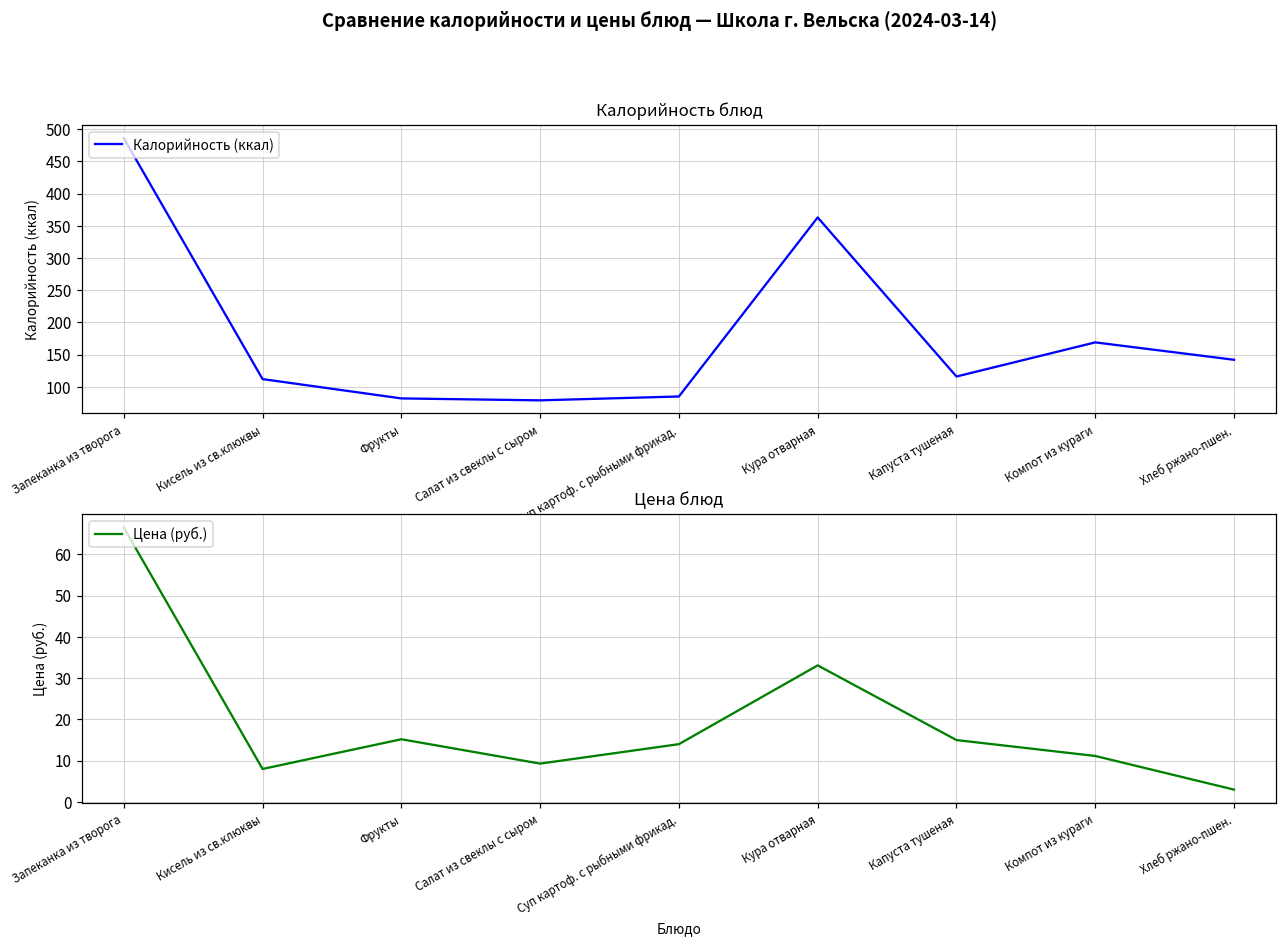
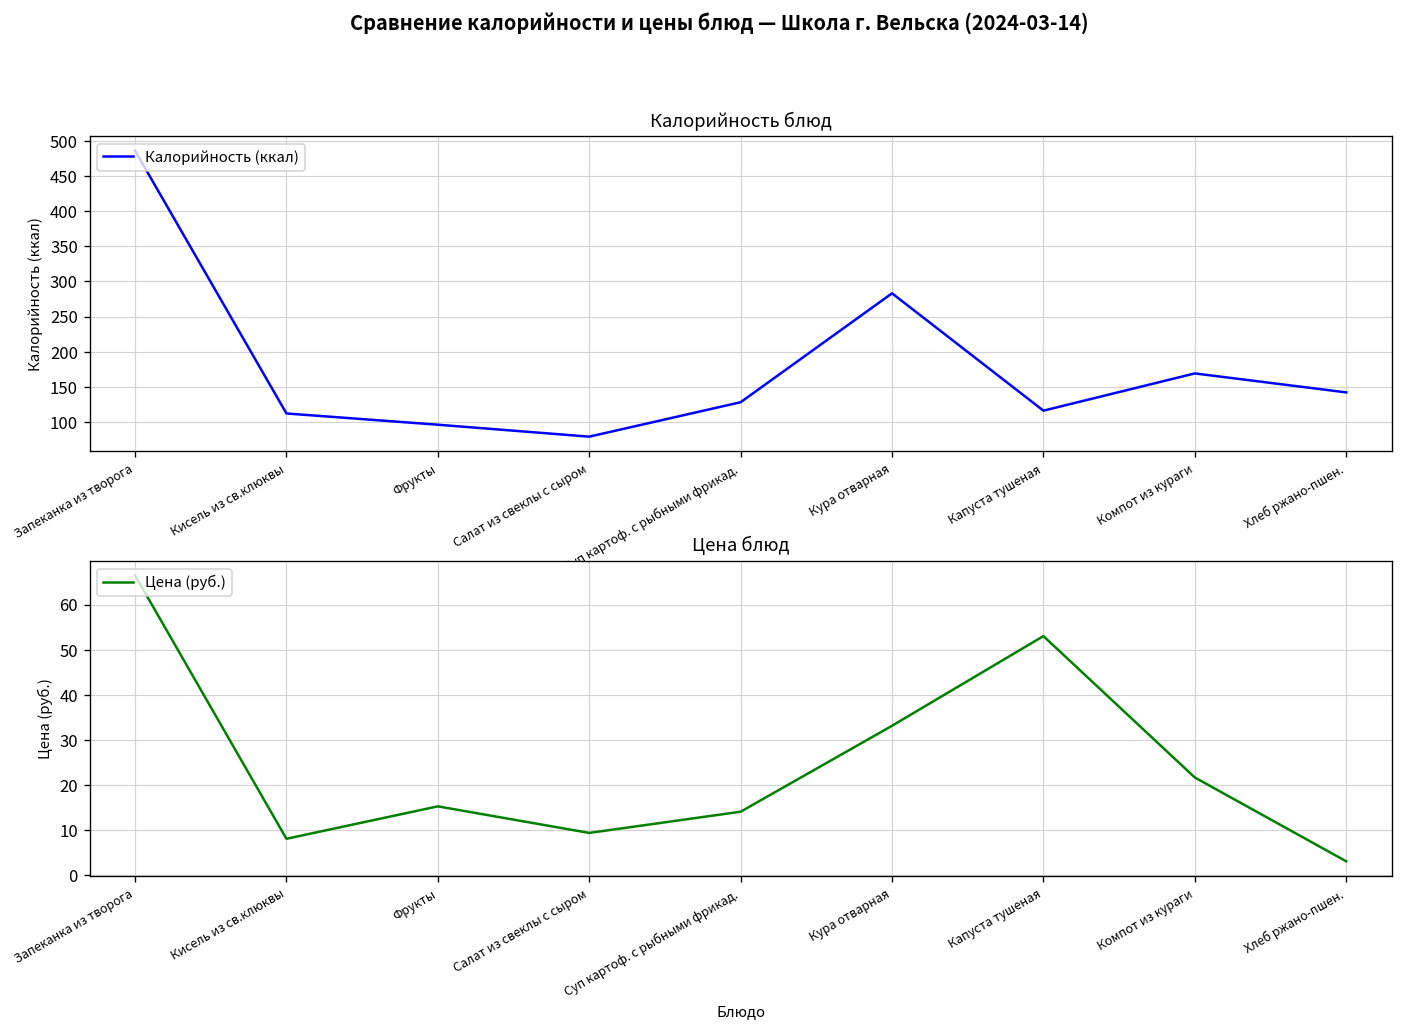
  {
    "Калорийность блюд": {
      "Кисель из св.клюквы": 110,
-     "Фрукты": 80,
+     "Фрукты": 100,
      "Салат из свеклы с сыром": 80,
-     "Суп картоф. с рыбными фрикад.": 90,
-     "Кура отварная": 360,
+     "Суп картоф. с рыбными фрикад.": 130,
+     "Кура отварная": 280,
      "Капуста тушеная": 120,
      "Компот из кураги": 170,
      "Хлеб ржано-пшен.": 140
    },
    "Цена блюд": {
      "Кисель из св.клюквы": 8,
      "Фрукты": 15,
      "Салат из свеклы с сыром": 9,
      "Суп картоф. с рыбными фрикад.": 14,
      "Кура отварная": 33,
-     "Капуста тушеная": 15,
-     "Компот из кураги": 11,
+     "Капуста тушеная": 53,
+     "Компот из кураги": 22,
      "Хлеб ржано-пшен.": 3
    }
  }
